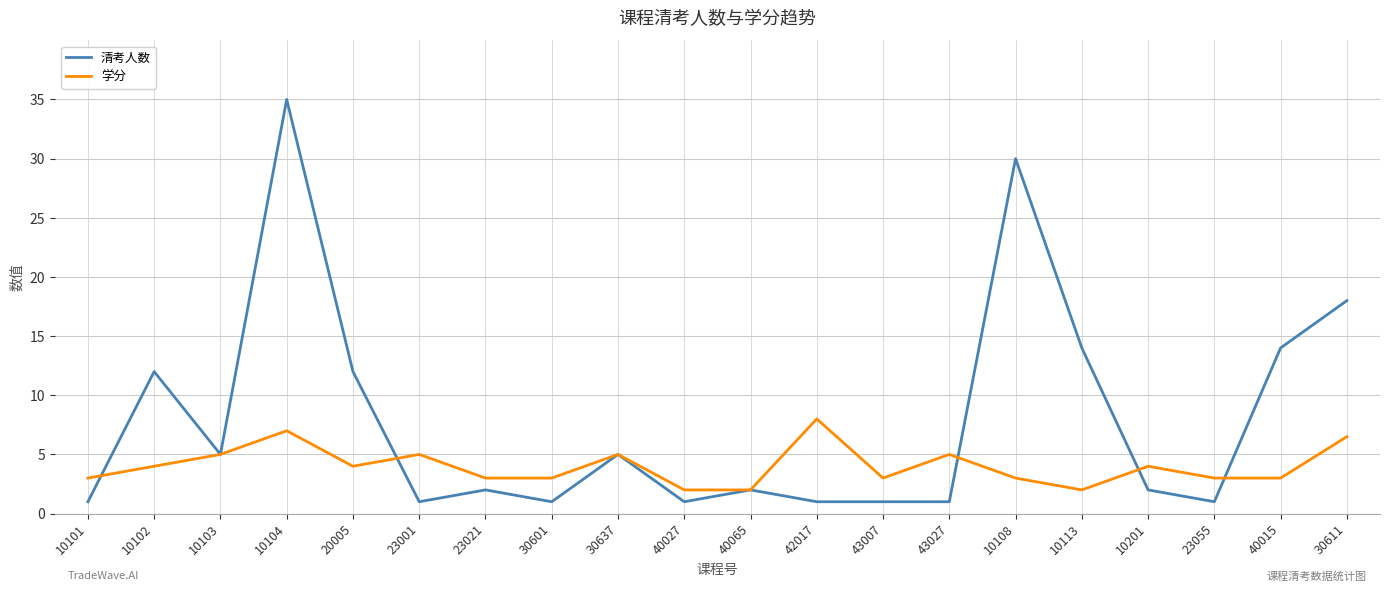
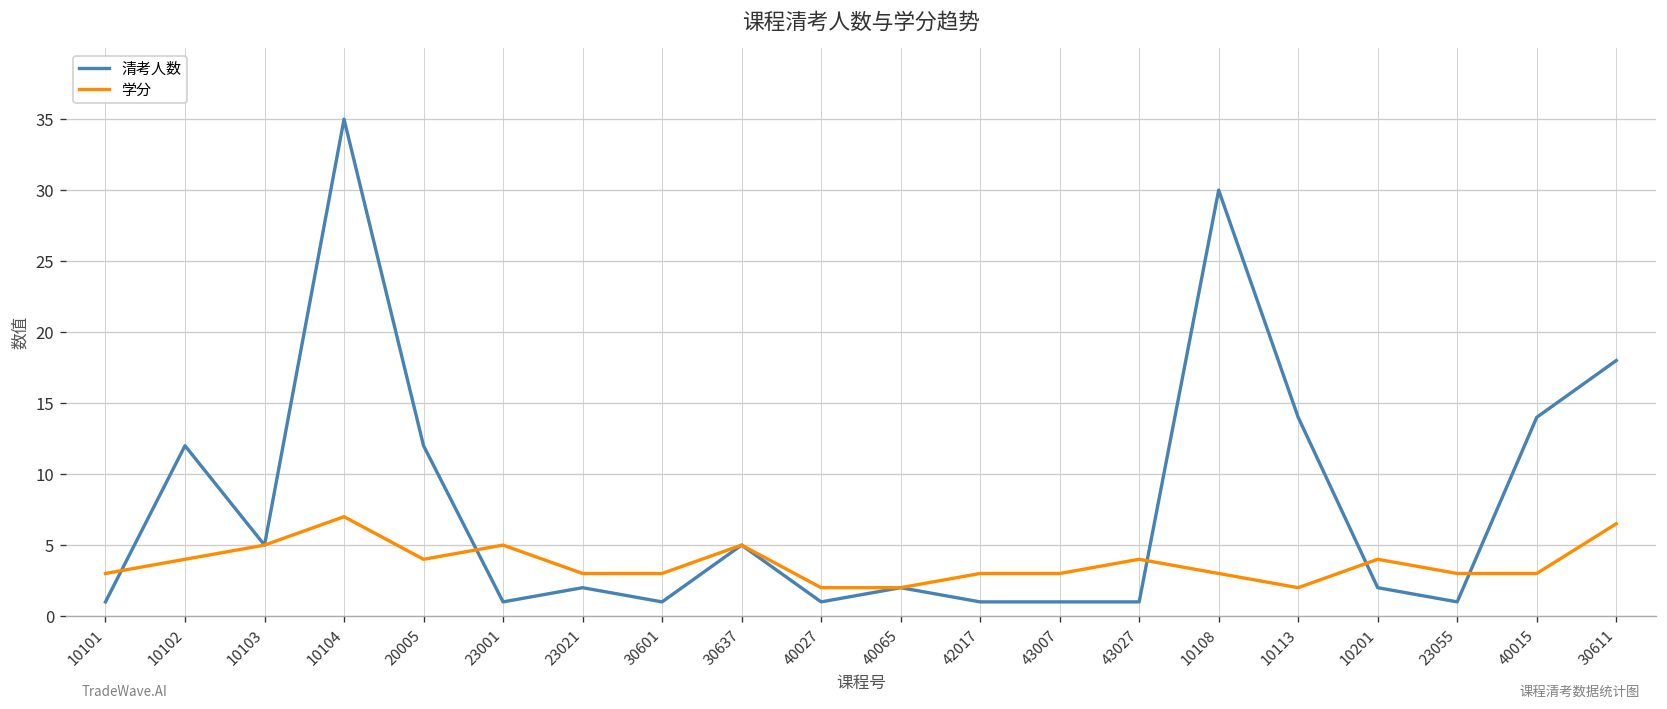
  {
    "清考人数": {
      "10101": 1,
      "10102": 12,
      "10104": 35,
      "20005": 12,
      "23001": 1,
      "23021": 2,
      "30601": 1,
      "40027": 1,
      "42017": 1,
      "43007": 1,
      "43027": 1,
      "10108": 30,
      "10113": 14,
      "10201": 2,
      "23055": 1,
      "40015": 14,
      "30611": 18
    },
    "学分": {
      "10101": 3,
      "10102": 4,
      "10104": 7,
      "20005": 4,
      "23001": 5,
      "23021": 3,
      "30601": 3,
      "40027": 2,
-     "42017": 8,
+     "42017": 3,
      "43007": 3,
-     "43027": 5,
+     "43027": 4,
      "10108": 3,
      "10113": 2,
      "10201": 4,
      "23055": 3,
      "40015": 3,
      "30611": 6.5
    }
  }
